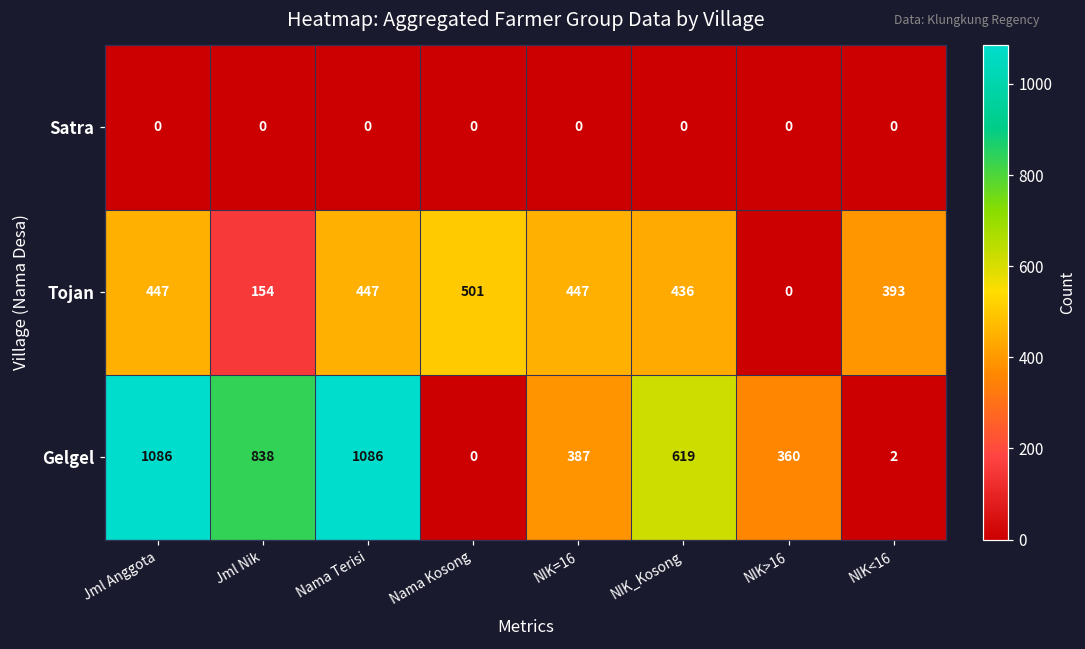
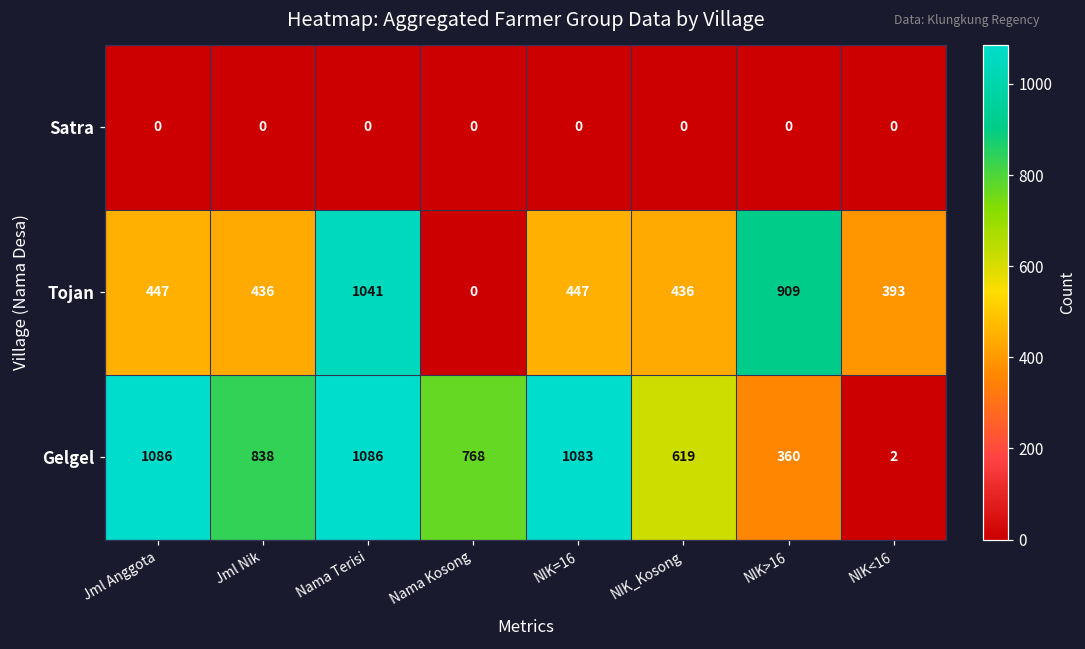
  {
    "Satra": {
      "Jml Anggota": 0,
      "Jml Nik": 0,
      "Nama Terisi": 0,
      "Nama Kosong": 0,
      "NIK=16": 0,
      "NIK_Kosong": 0,
      "NIK>16": 0,
      "NIK<16": 0
    },
    "Tojan": {
      "Jml Anggota": 447,
-     "Jml Nik": 154,
-     "Nama Terisi": 447,
-     "Nama Kosong": 501,
+     "Jml Nik": 436,
+     "Nama Terisi": 1041,
+     "Nama Kosong": 0,
      "NIK=16": 447,
      "NIK_Kosong": 436,
-     "NIK>16": 0,
+     "NIK>16": 909,
      "NIK<16": 393
    },
    "Gelgel": {
      "Jml Anggota": 1086,
      "Jml Nik": 838,
      "Nama Terisi": 1086,
-     "Nama Kosong": 0,
-     "NIK=16": 387,
+     "Nama Kosong": 768,
+     "NIK=16": 1083,
      "NIK_Kosong": 619,
      "NIK>16": 360,
      "NIK<16": 2
    }
  }
